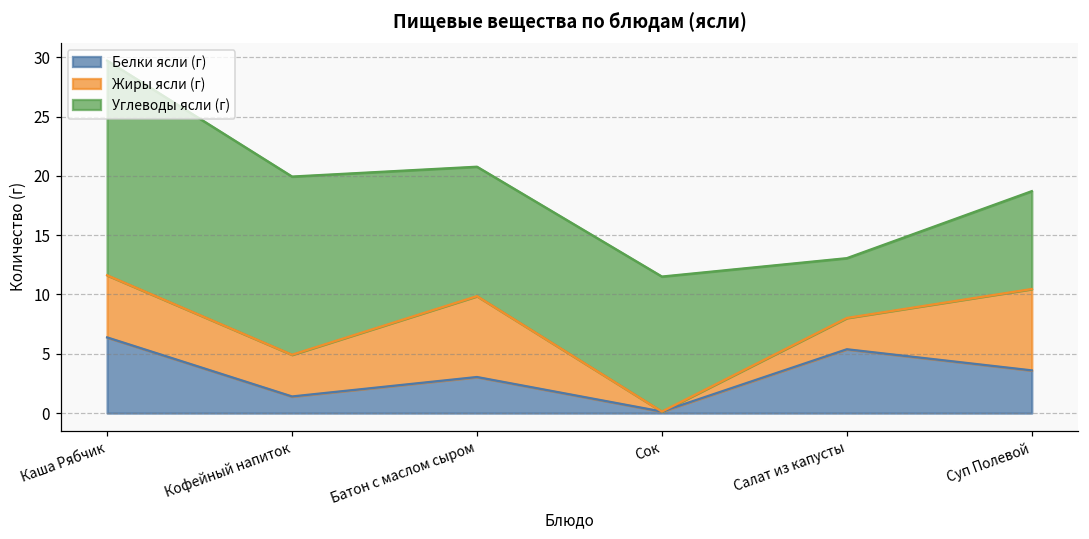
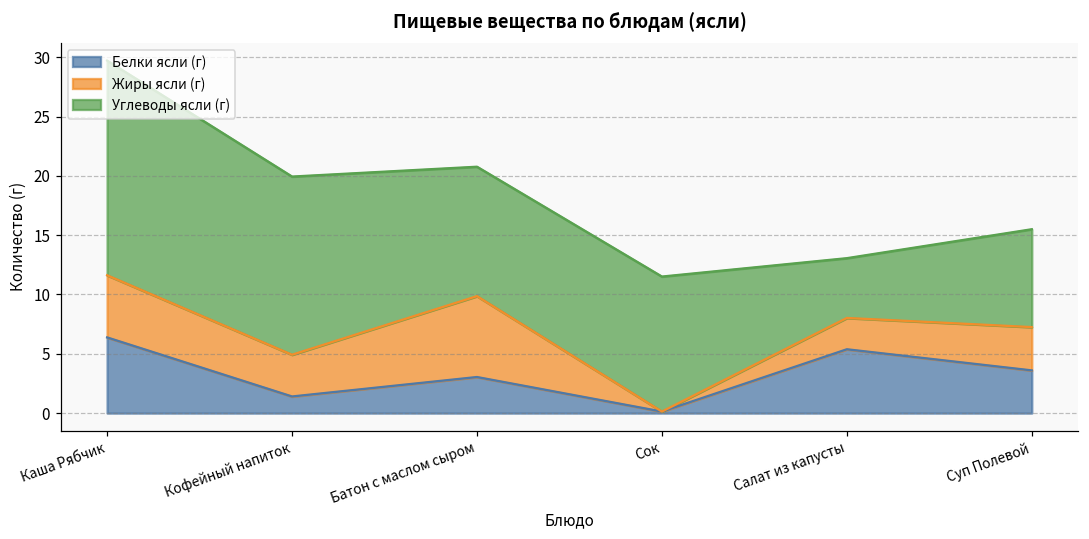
  {
    "Белки ясли (г)": {
      "Каша Рябчик": 6.4,
      "Кофейный напиток": 1.4,
      "Батон с маслом сыром": 3.0,
      "Салат из капусты": 5.4,
      "Суп Полевой": 3.6
    },
    "Жиры ясли (г)": {
      "Каша Рябчик": 5.2,
      "Кофейный напиток": 3.5,
      "Батон с маслом сыром": 6.8,
      "Салат из капусты": 2.6,
-     "Суп Полевой": 6.9
+     "Суп Полевой": 3.7
    },
    "Углеводы ясли (г)": {
      "Кофейный напиток": 15.0,
      "Батон с маслом сыром": 10.9,
      "Сок": 11.4,
      "Салат из капусты": 5.0,
      "Суп Полевой": 8.3
    }
  }
